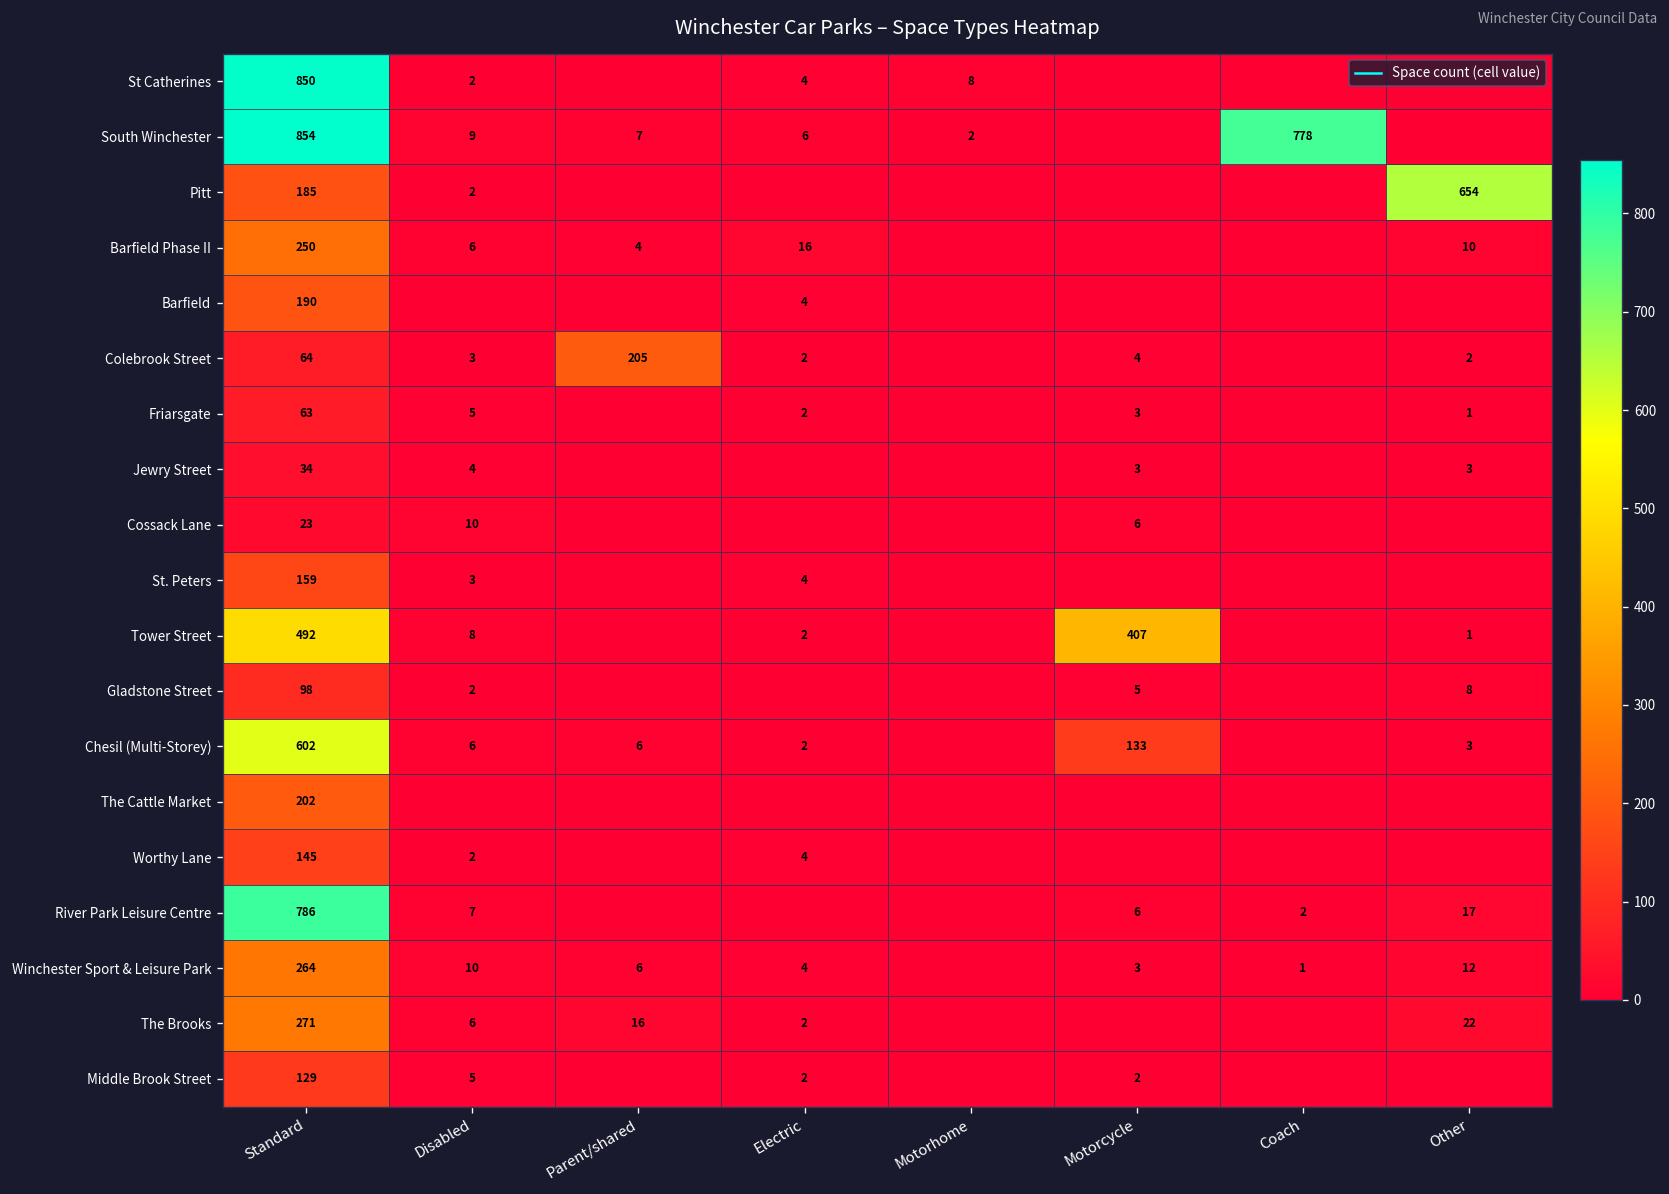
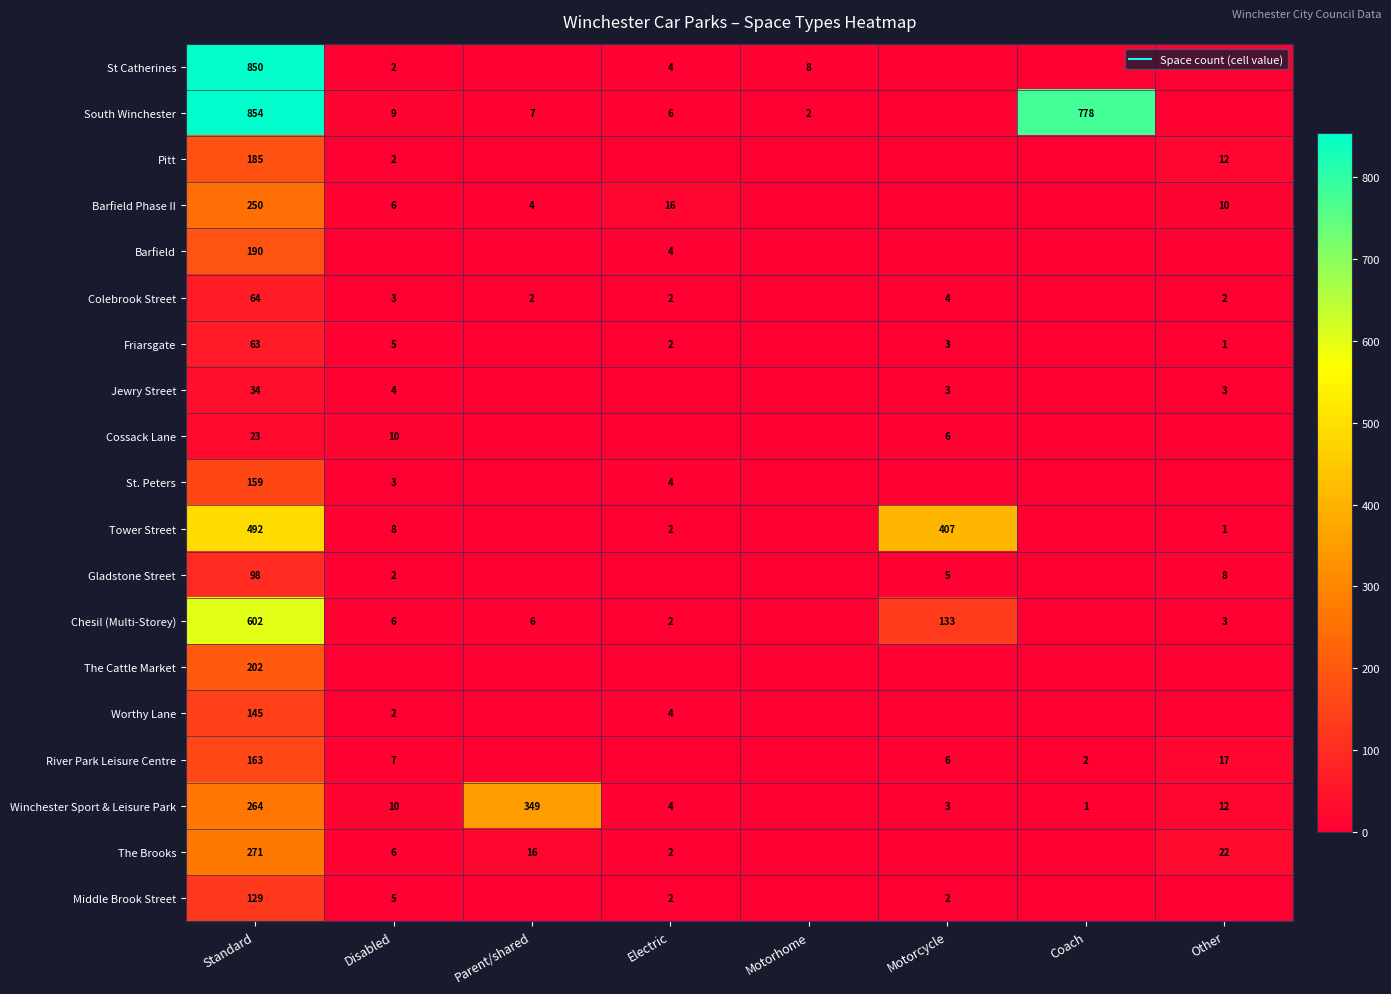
  {
    "St Catherines": {
      "Standard": 850,
      "Disabled": 2,
      "Electric": 4,
      "Motorhome": 8
    },
    "South Winchester": {
      "Standard": 854,
      "Disabled": 9,
      "Parent/shared": 7,
      "Electric": 6,
      "Motorhome": 2,
      "Coach": 778
    },
    "Pitt": {
      "Standard": 185,
      "Disabled": 2,
-     "Other": 654
+     "Other": 12
    },
    "Barfield Phase II": {
      "Standard": 250,
      "Disabled": 6,
      "Parent/shared": 4,
      "Electric": 16,
      "Other": 10
    },
    "Barfield": {
      "Standard": 190,
      "Electric": 4
    },
    "Colebrook Street": {
      "Standard": 64,
      "Disabled": 3,
-     "Parent/shared": 205,
+     "Parent/shared": 2,
      "Electric": 2,
      "Motorcycle": 4,
      "Other": 2
    },
    "Friarsgate": {
      "Standard": 63,
      "Disabled": 5,
      "Electric": 2,
      "Motorcycle": 3,
      "Other": 1
    },
    "Jewry Street": {
      "Standard": 34,
      "Disabled": 4,
      "Motorcycle": 3,
      "Other": 3
    },
    "Cossack Lane": {
      "Standard": 23,
      "Disabled": 10,
      "Motorcycle": 6
    },
    "St. Peters": {
      "Standard": 159,
      "Disabled": 3,
      "Electric": 4
    },
    "Tower Street": {
      "Standard": 492,
      "Disabled": 8,
      "Electric": 2,
      "Motorcycle": 407,
      "Other": 1
    },
    "Gladstone Street": {
      "Standard": 98,
      "Disabled": 2,
      "Motorcycle": 5,
      "Other": 8
    },
    "Chesil (Multi-Storey)": {
      "Standard": 602,
      "Disabled": 6,
      "Parent/shared": 6,
      "Electric": 2,
      "Motorcycle": 133,
      "Other": 3
    },
    "The Cattle Market": {
      "Standard": 202
    },
    "Worthy Lane": {
      "Standard": 145,
      "Disabled": 2,
      "Electric": 4
    },
    "River Park Leisure Centre": {
-     "Standard": 786,
+     "Standard": 163,
      "Disabled": 7,
      "Motorcycle": 6,
      "Coach": 2,
      "Other": 17
    },
    "Winchester Sport & Leisure Park": {
      "Standard": 264,
      "Disabled": 10,
-     "Parent/shared": 6,
+     "Parent/shared": 349,
      "Electric": 4,
      "Motorcycle": 3,
      "Coach": 1,
      "Other": 12
    },
    "The Brooks": {
      "Standard": 271,
      "Disabled": 6,
      "Parent/shared": 16,
      "Electric": 2,
      "Other": 22
    },
    "Middle Brook Street": {
      "Standard": 129,
      "Disabled": 5,
      "Electric": 2,
      "Motorcycle": 2
    }
  }
